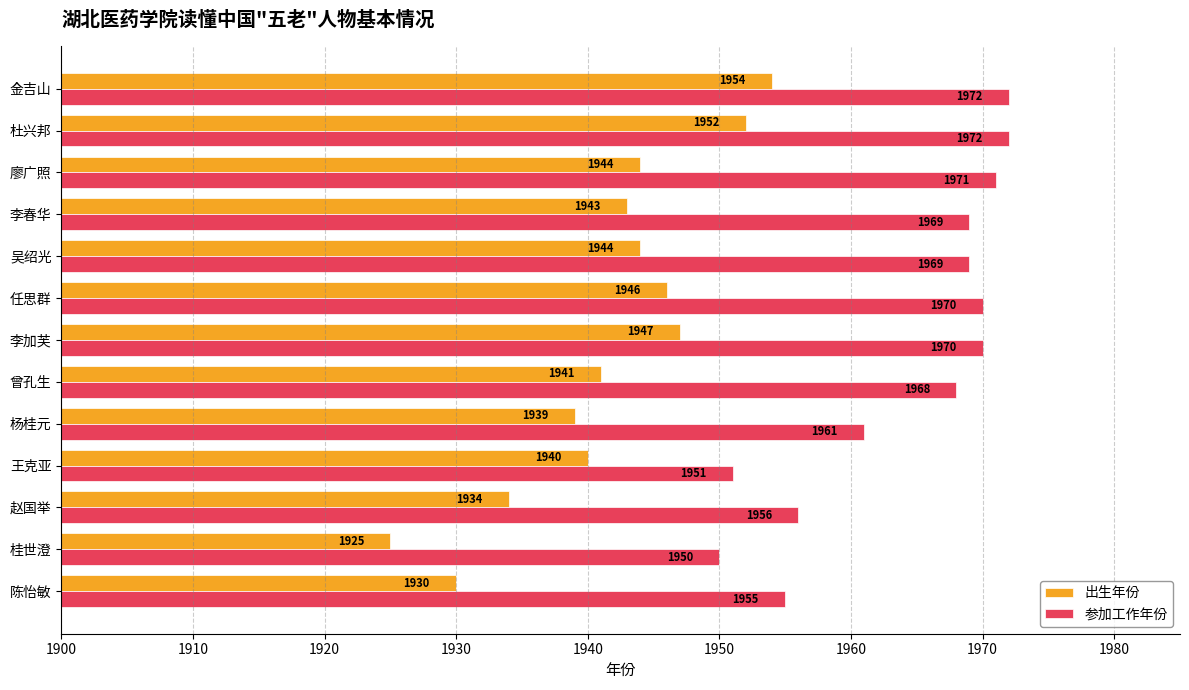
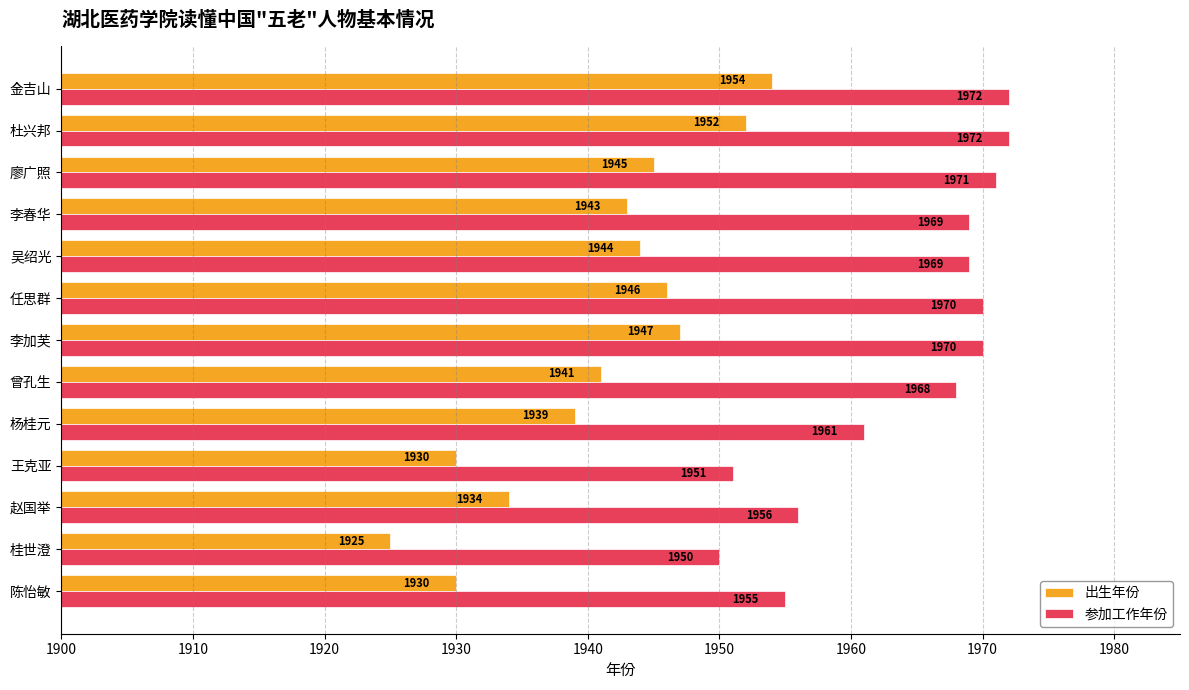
  {
    "出生年份": {
      "金吉山": 1954,
      "杜兴邦": 1952,
-     "廖广照": 1944,
+     "廖广照": 1945,
      "李春华": 1943,
      "吴绍光": 1944,
      "任思群": 1946,
      "李加芙": 1947,
      "曾孔生": 1941,
      "杨桂元": 1939,
-     "王克亚": 1940,
+     "王克亚": 1930,
      "赵国举": 1934,
      "桂世澄": 1925,
      "陈怡敏": 1930
    },
    "参加工作年份": {
      "金吉山": 1972,
      "杜兴邦": 1972,
      "廖广照": 1971,
      "李春华": 1969,
      "吴绍光": 1969,
      "任思群": 1970,
      "李加芙": 1970,
      "曾孔生": 1968,
      "杨桂元": 1961,
      "王克亚": 1951,
      "赵国举": 1956,
      "桂世澄": 1950,
      "陈怡敏": 1955
    }
  }
